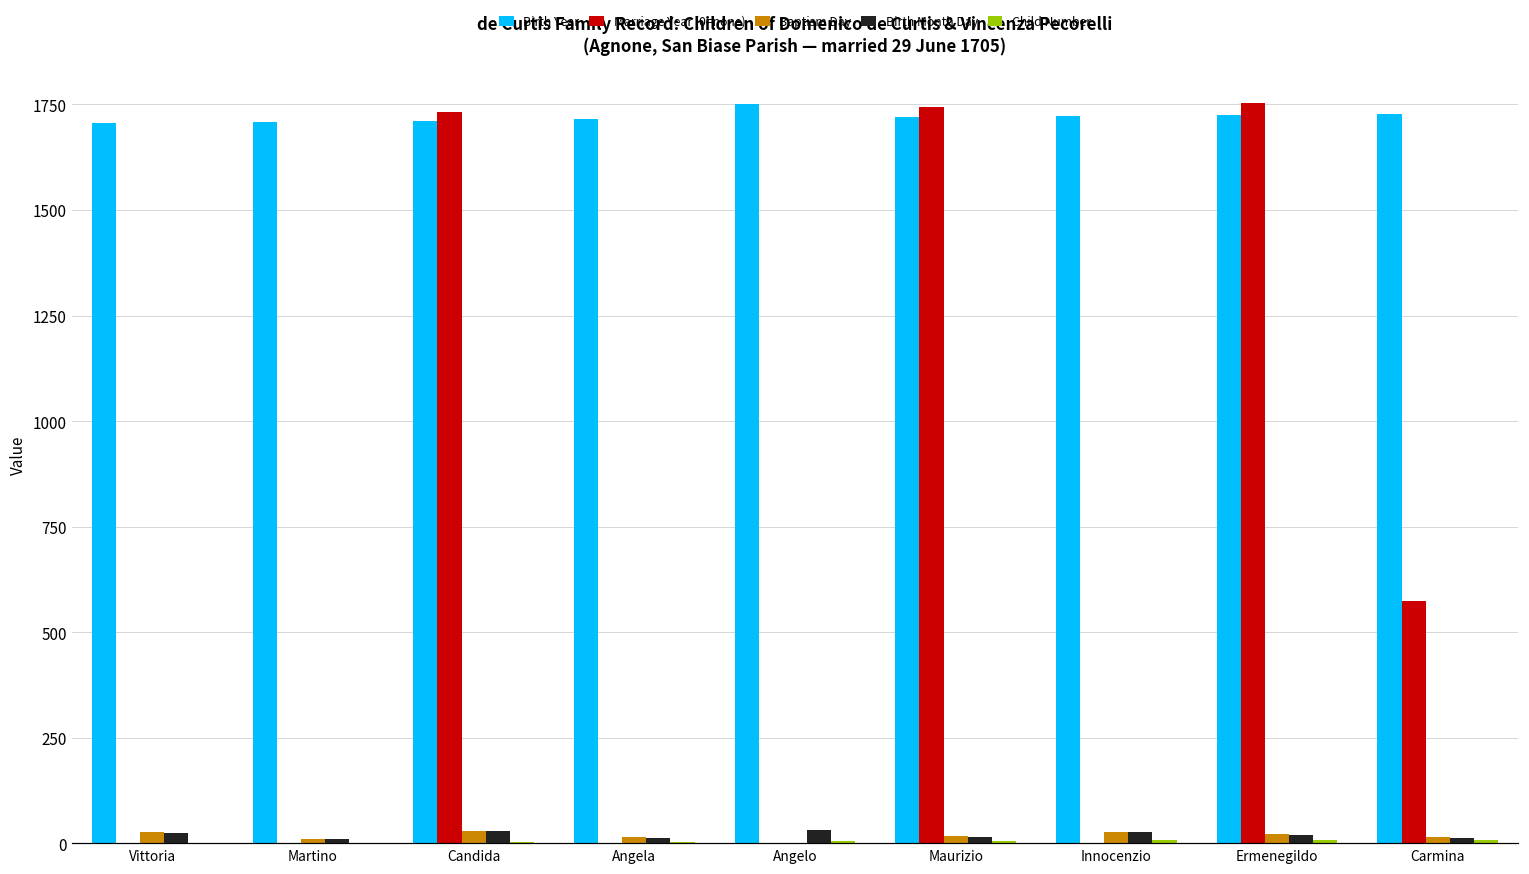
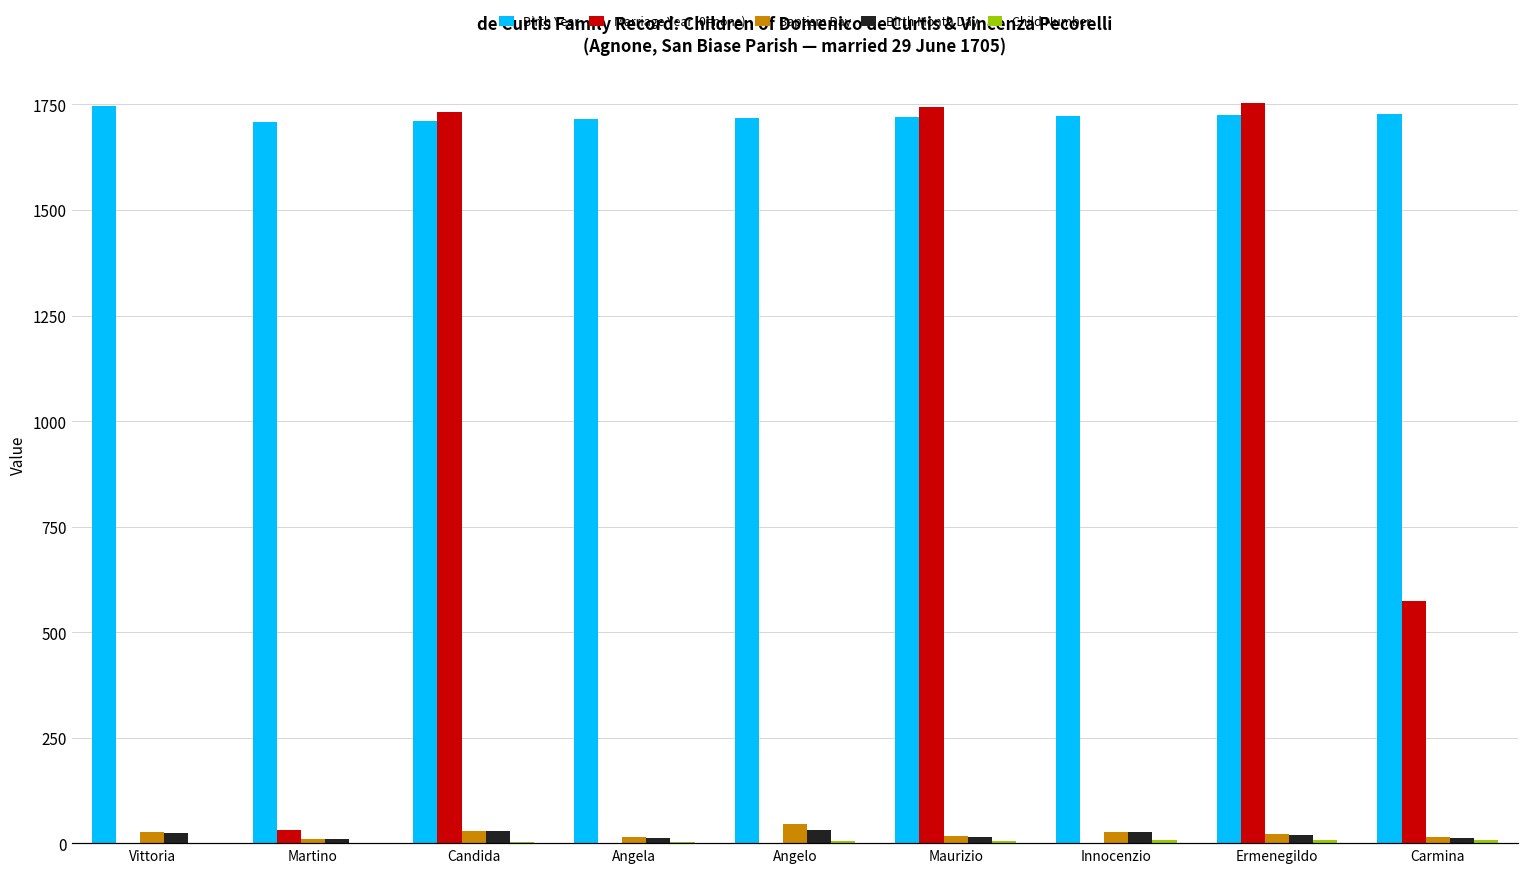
  {
    "Birth Year": {
-     "Vittoria": 1710,
+     "Vittoria": 1750,
      "Martino": 1710,
      "Candida": 1710,
      "Angela": 1720,
-     "Angelo": 1750,
+     "Angelo": 1720,
      "Maurizio": 1720,
      "Innocenzio": 1720,
      "Ermenegildo": 1730,
      "Carmina": 1730
    },
    "Marriage Year (0=none)": {
      "Vittoria": 0,
-     "Martino": 0,
+     "Martino": 30,
      "Candida": 1730,
      "Angela": 0,
      "Angelo": 0,
      "Maurizio": 1740,
      "Innocenzio": 0,
      "Ermenegildo": 1750,
      "Carmina": 570
    },
    "Baptism Day": {
      "Vittoria": 30,
      "Martino": 10,
      "Candida": 30,
      "Angela": 10,
-     "Angelo": 0,
+     "Angelo": 50,
      "Maurizio": 20,
      "Innocenzio": 30,
      "Ermenegildo": 20,
      "Carmina": 10
    },
    "Birth Month Day": {
      "Vittoria": 30,
      "Martino": 10,
      "Candida": 30,
      "Angela": 10,
      "Angelo": 30,
      "Maurizio": 20,
      "Innocenzio": 30,
      "Ermenegildo": 20,
      "Carmina": 10
    },
    "Child Number": {
      "Innocenzio": 10,
      "Ermenegildo": 10,
      "Carmina": 10
    }
  }
